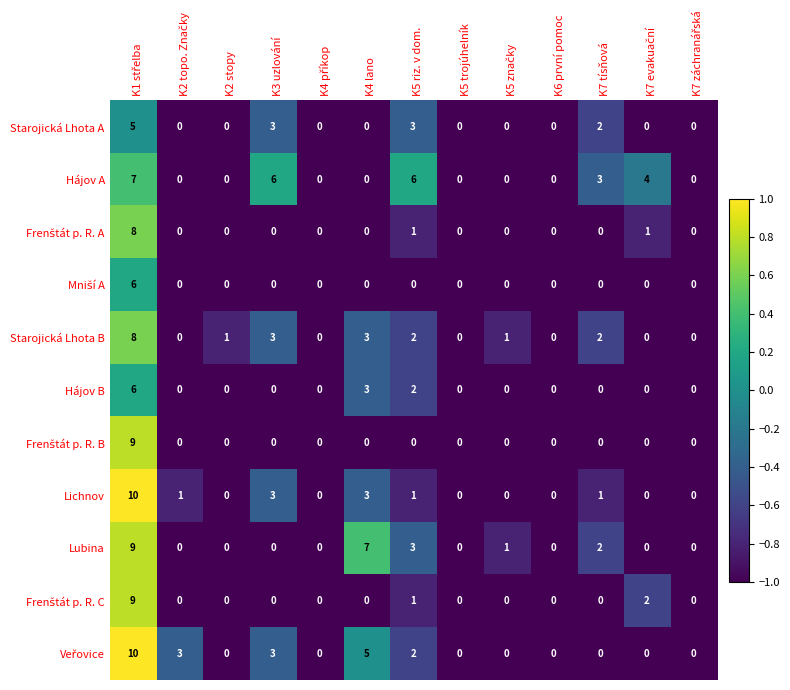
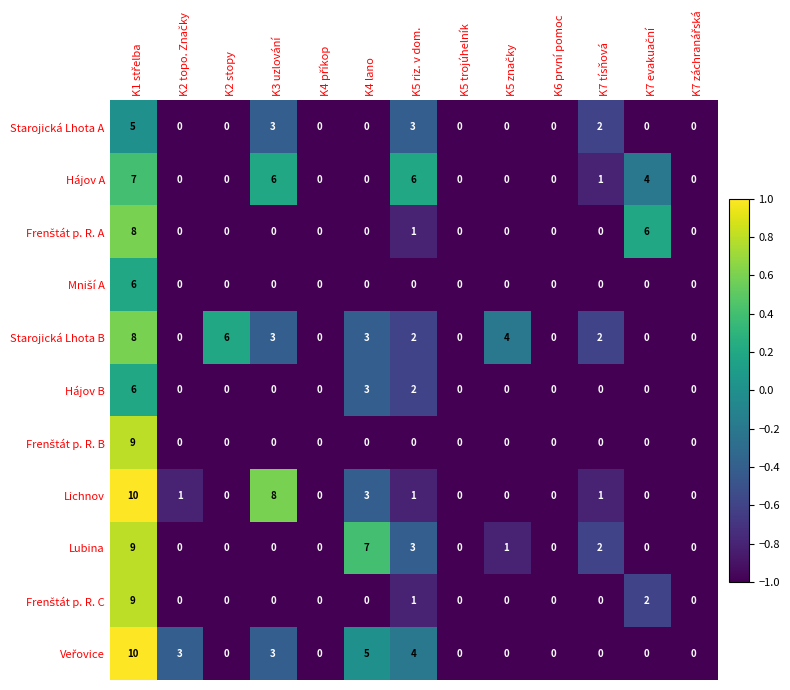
  {
    "Starojická Lhota A": {
      "K1 střelba": 5,
      "K2 topo. Značky": 0,
      "K2 stopy": 0,
      "K3 uzlování": 3,
      "K4 příkop": 0,
      "K4 lano": 0,
      "K5 riz. v dom.": 3,
      "K5 trojúhelník": 0,
      "K5 značky": 0,
      "K6 první pomoc": 0,
      "K7 tísňová": 2,
      "K7 evakuační": 0,
      "K7 záchranářská": 0
    },
    "Hájov A": {
      "K1 střelba": 7,
      "K2 topo. Značky": 0,
      "K2 stopy": 0,
      "K3 uzlování": 6,
      "K4 příkop": 0,
      "K4 lano": 0,
      "K5 riz. v dom.": 6,
      "K5 trojúhelník": 0,
      "K5 značky": 0,
      "K6 první pomoc": 0,
-     "K7 tísňová": 3,
+     "K7 tísňová": 1,
      "K7 evakuační": 4,
      "K7 záchranářská": 0
    },
    "Frenštát p. R. A": {
      "K1 střelba": 8,
      "K2 topo. Značky": 0,
      "K2 stopy": 0,
      "K3 uzlování": 0,
      "K4 příkop": 0,
      "K4 lano": 0,
      "K5 riz. v dom.": 1,
      "K5 trojúhelník": 0,
      "K5 značky": 0,
      "K6 první pomoc": 0,
      "K7 tísňová": 0,
-     "K7 evakuační": 1,
+     "K7 evakuační": 6,
      "K7 záchranářská": 0
    },
    "Mniší A": {
      "K1 střelba": 6,
      "K2 topo. Značky": 0,
      "K2 stopy": 0,
      "K3 uzlování": 0,
      "K4 příkop": 0,
      "K4 lano": 0,
      "K5 riz. v dom.": 0,
      "K5 trojúhelník": 0,
      "K5 značky": 0,
      "K6 první pomoc": 0,
      "K7 tísňová": 0,
      "K7 evakuační": 0,
      "K7 záchranářská": 0
    },
    "Starojická Lhota B": {
      "K1 střelba": 8,
      "K2 topo. Značky": 0,
-     "K2 stopy": 1,
+     "K2 stopy": 6,
      "K3 uzlování": 3,
      "K4 příkop": 0,
      "K4 lano": 3,
      "K5 riz. v dom.": 2,
      "K5 trojúhelník": 0,
-     "K5 značky": 1,
+     "K5 značky": 4,
      "K6 první pomoc": 0,
      "K7 tísňová": 2,
      "K7 evakuační": 0,
      "K7 záchranářská": 0
    },
    "Hájov B": {
      "K1 střelba": 6,
      "K2 topo. Značky": 0,
      "K2 stopy": 0,
      "K3 uzlování": 0,
      "K4 příkop": 0,
      "K4 lano": 3,
      "K5 riz. v dom.": 2,
      "K5 trojúhelník": 0,
      "K5 značky": 0,
      "K6 první pomoc": 0,
      "K7 tísňová": 0,
      "K7 evakuační": 0,
      "K7 záchranářská": 0
    },
    "Frenštát p. R. B": {
      "K1 střelba": 9,
      "K2 topo. Značky": 0,
      "K2 stopy": 0,
      "K3 uzlování": 0,
      "K4 příkop": 0,
      "K4 lano": 0,
      "K5 riz. v dom.": 0,
      "K5 trojúhelník": 0,
      "K5 značky": 0,
      "K6 první pomoc": 0,
      "K7 tísňová": 0,
      "K7 evakuační": 0,
      "K7 záchranářská": 0
    },
    "Lichnov": {
      "K1 střelba": 10,
      "K2 topo. Značky": 1,
      "K2 stopy": 0,
-     "K3 uzlování": 3,
+     "K3 uzlování": 8,
      "K4 příkop": 0,
      "K4 lano": 3,
      "K5 riz. v dom.": 1,
      "K5 trojúhelník": 0,
      "K5 značky": 0,
      "K6 první pomoc": 0,
      "K7 tísňová": 1,
      "K7 evakuační": 0,
      "K7 záchranářská": 0
    },
    "Lubina": {
      "K1 střelba": 9,
      "K2 topo. Značky": 0,
      "K2 stopy": 0,
      "K3 uzlování": 0,
      "K4 příkop": 0,
      "K4 lano": 7,
      "K5 riz. v dom.": 3,
      "K5 trojúhelník": 0,
      "K5 značky": 1,
      "K6 první pomoc": 0,
      "K7 tísňová": 2,
      "K7 evakuační": 0,
      "K7 záchranářská": 0
    },
    "Frenštát p. R. C": {
      "K1 střelba": 9,
      "K2 topo. Značky": 0,
      "K2 stopy": 0,
      "K3 uzlování": 0,
      "K4 příkop": 0,
      "K4 lano": 0,
      "K5 riz. v dom.": 1,
      "K5 trojúhelník": 0,
      "K5 značky": 0,
      "K6 první pomoc": 0,
      "K7 tísňová": 0,
      "K7 evakuační": 2,
      "K7 záchranářská": 0
    },
    "Veřovice": {
      "K1 střelba": 10,
      "K2 topo. Značky": 3,
      "K2 stopy": 0,
      "K3 uzlování": 3,
      "K4 příkop": 0,
      "K4 lano": 5,
-     "K5 riz. v dom.": 2,
+     "K5 riz. v dom.": 4,
      "K5 trojúhelník": 0,
      "K5 značky": 0,
      "K6 první pomoc": 0,
      "K7 tísňová": 0,
      "K7 evakuační": 0,
      "K7 záchranářská": 0
    }
  }
